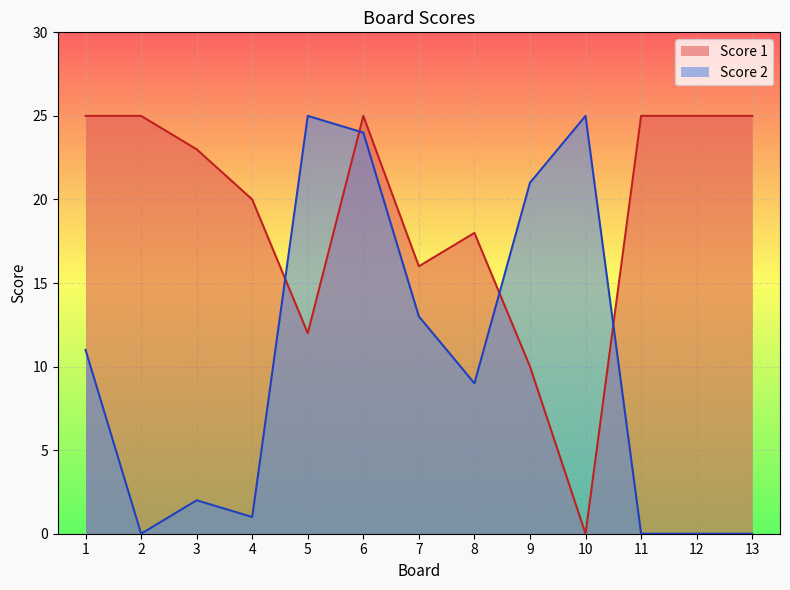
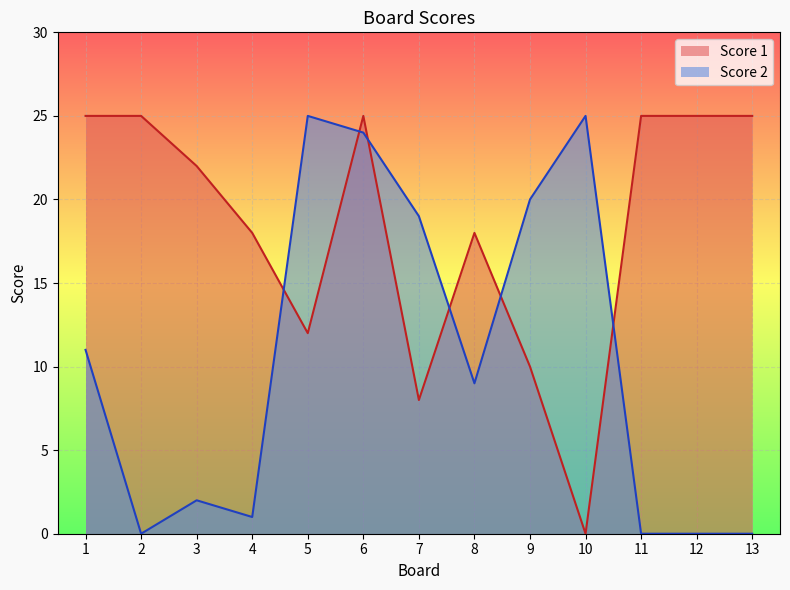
  {
    "Score 1": {
      "1": 25,
      "2": 25,
-     "3": 23,
-     "4": 20,
+     "3": 22,
+     "4": 18,
      "5": 12,
      "6": 25,
-     "7": 16,
+     "7": 8,
      "8": 18,
      "9": 10,
      "10": 0,
      "11": 25,
      "12": 25,
      "13": 25
    },
    "Score 2": {
      "1": 11,
      "2": 0,
      "3": 2,
      "4": 1,
      "5": 25,
      "6": 24,
-     "7": 13,
+     "7": 19,
      "8": 9,
-     "9": 21,
+     "9": 20,
      "10": 25,
      "11": 0,
      "12": 0,
      "13": 0
    }
  }
